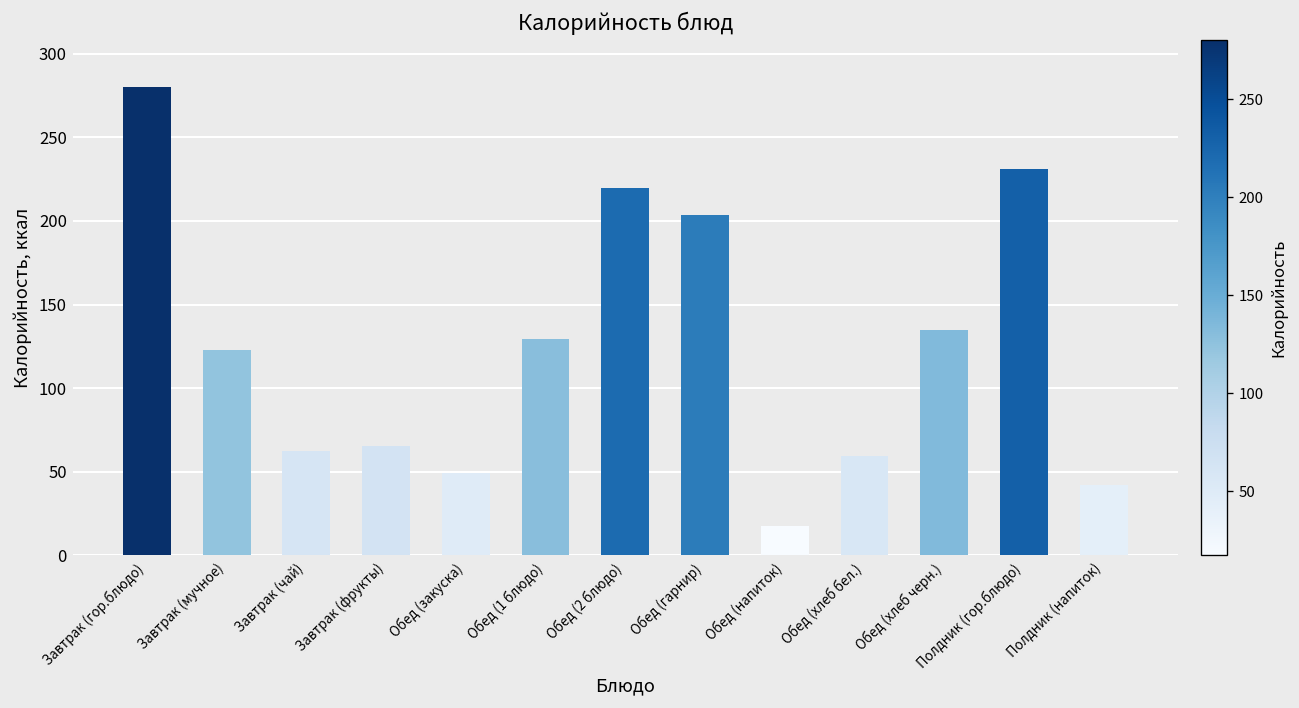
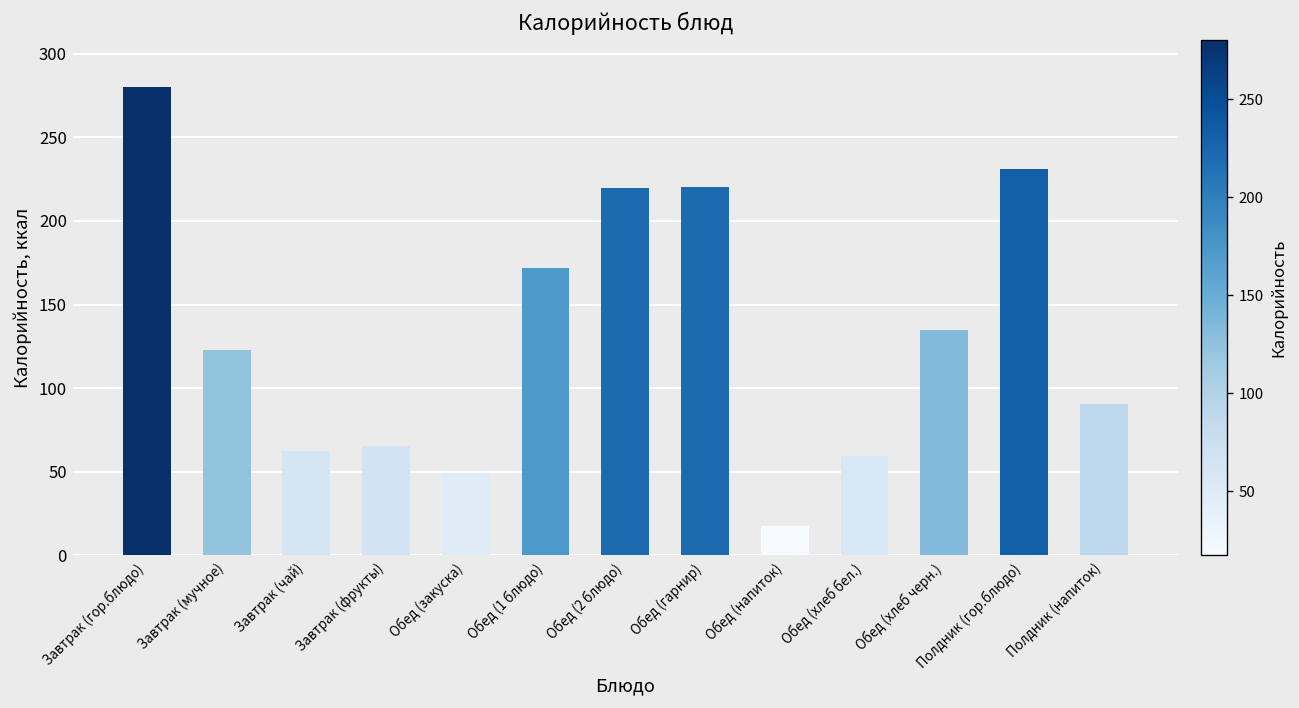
  {
    "Завтрак (гор.блюдо)": 280,
    "Завтрак (мучное)": 123,
    "Завтрак (чай)": 62,
    "Завтрак (фрукты)": 66,
    "Обед (закуска)": 50,
-   "Обед (1 блюдо)": 130,
+   "Обед (1 блюдо)": 172,
    "Обед (2 блюдо)": 220,
-   "Обед (гарнир)": 203,
+   "Обед (гарнир)": 220,
    "Обед (напиток)": 17,
    "Обед (хлеб бел.)": 59,
    "Обед (хлеб черн.)": 135,
    "Полдник (гор.блюдо)": 231,
-   "Полдник (напиток)": 42
+   "Полдник (напиток)": 91
  }
